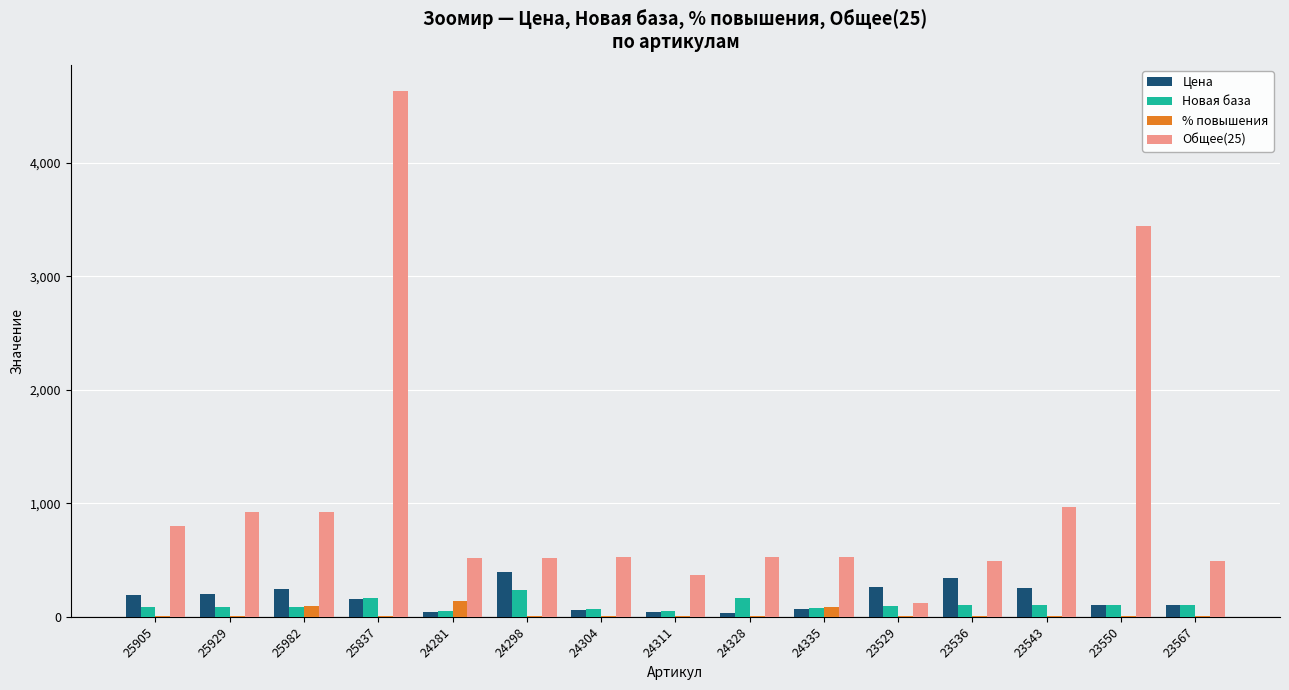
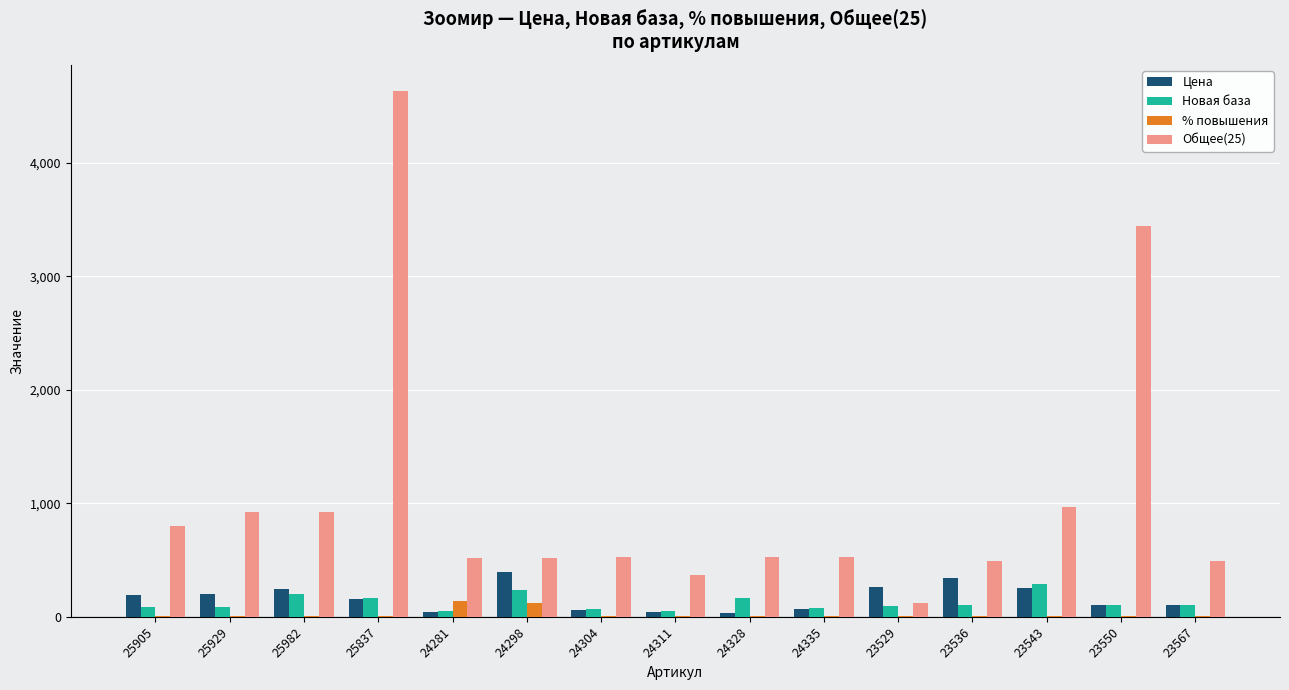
  {
    "Цена": {
      "25905": "190",
      "25929": "200",
      "25982": "240",
      "25837": "160",
      "24281": "40",
      "24298": "390",
      "24304": "60",
      "24311": "40",
      "24328": "40",
      "24335": "70",
      "23529": "260",
      "23536": "350",
      "23543": "250",
      "23550": "100",
      "23567": "100"
    },
    "Новая база": {
      "25905": "90",
      "25929": "90",
-     "25982": "90",
+     "25982": "200",
      "25837": "160",
      "24281": "50",
      "24298": "230",
      "24304": "60",
      "24311": "50",
      "24328": "170",
      "24335": "70",
      "23529": "90",
      "23536": "110",
-     "23543": "110",
+     "23543": "290",
      "23550": "110",
      "23567": "110"
    },
    "% повышения": {
-     "25982": "100",
+     "25982": "0",
      "24281": "140",
-     "24298": "10",
-     "24335": "80"
+     "24298": "120",
+     "24335": "0"
    },
    "Общее(25)": {
      "25905": "800",
      "25929": "930",
      "25982": "930",
      "25837": "4,630",
      "24281": "520",
      "24298": "520",
      "24304": "520",
      "24311": "370",
      "24328": "530",
      "24335": "530",
      "23529": "120",
      "23536": "490",
      "23543": "970",
      "23550": "3,450",
      "23567": "490"
    }
  }
